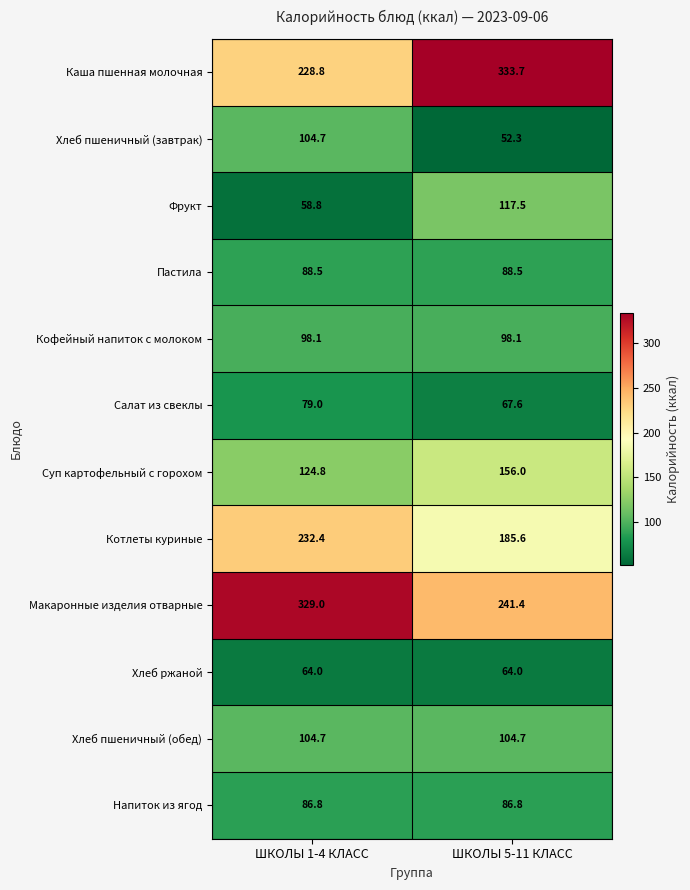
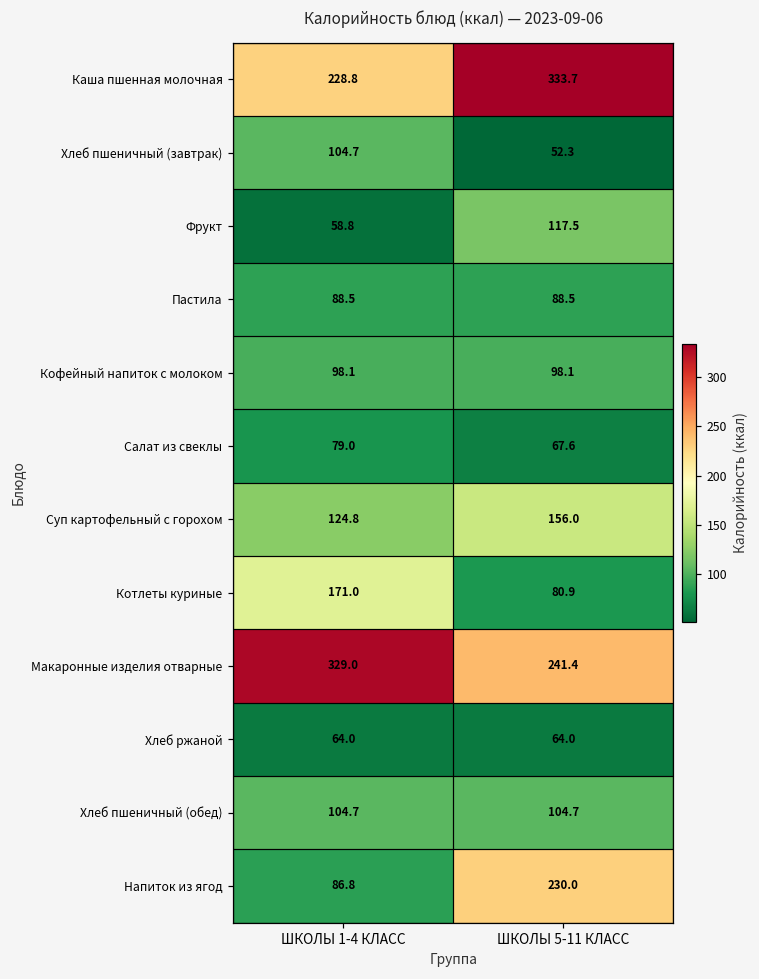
  {
    "Каша пшенная молочная": {
      "ШКОЛЫ 1-4 КЛАСС": 228.8,
      "ШКОЛЫ 5-11 КЛАСС": 333.7
    },
    "Хлеб пшеничный (завтрак)": {
      "ШКОЛЫ 1-4 КЛАСС": 104.7,
      "ШКОЛЫ 5-11 КЛАСС": 52.3
    },
    "Фрукт": {
      "ШКОЛЫ 1-4 КЛАСС": 58.8,
      "ШКОЛЫ 5-11 КЛАСС": 117.5
    },
    "Пастила": {
      "ШКОЛЫ 1-4 КЛАСС": 88.5,
      "ШКОЛЫ 5-11 КЛАСС": 88.5
    },
    "Кофейный напиток с молоком": {
      "ШКОЛЫ 1-4 КЛАСС": 98.1,
      "ШКОЛЫ 5-11 КЛАСС": 98.1
    },
    "Салат из свеклы": {
      "ШКОЛЫ 1-4 КЛАСС": 79.0,
      "ШКОЛЫ 5-11 КЛАСС": 67.6
    },
    "Суп картофельный с горохом": {
      "ШКОЛЫ 1-4 КЛАСС": 124.8,
      "ШКОЛЫ 5-11 КЛАСС": 156.0
    },
    "Котлеты куриные": {
-     "ШКОЛЫ 1-4 КЛАСС": 232.4,
-     "ШКОЛЫ 5-11 КЛАСС": 185.6
+     "ШКОЛЫ 1-4 КЛАСС": 171.0,
+     "ШКОЛЫ 5-11 КЛАСС": 80.9
    },
    "Макаронные изделия отварные": {
      "ШКОЛЫ 1-4 КЛАСС": 329.0,
      "ШКОЛЫ 5-11 КЛАСС": 241.4
    },
    "Хлеб ржаной": {
      "ШКОЛЫ 1-4 КЛАСС": 64.0,
      "ШКОЛЫ 5-11 КЛАСС": 64.0
    },
    "Хлеб пшеничный (обед)": {
      "ШКОЛЫ 1-4 КЛАСС": 104.7,
      "ШКОЛЫ 5-11 КЛАСС": 104.7
    },
    "Напиток из ягод": {
      "ШКОЛЫ 1-4 КЛАСС": 86.8,
-     "ШКОЛЫ 5-11 КЛАСС": 86.8
+     "ШКОЛЫ 5-11 КЛАСС": 230.0
    }
  }
